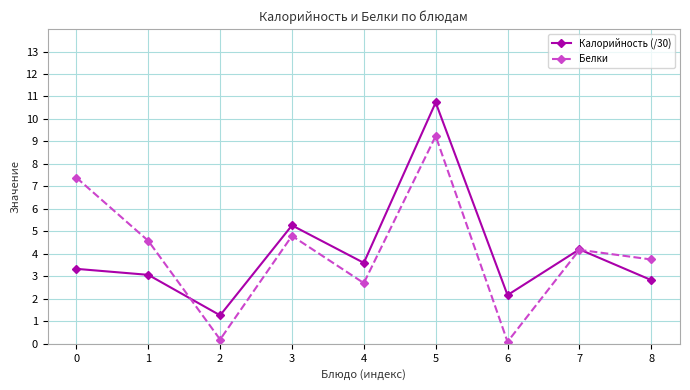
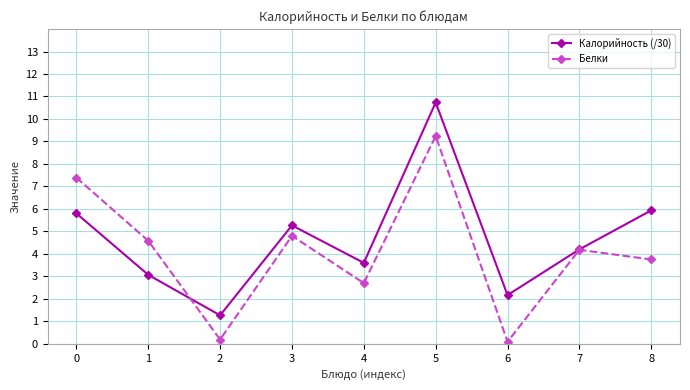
  {
    "Калорийность (/30)": {
-     "0": 3.3,
+     "0": 5.8,
      "1": 3.1,
      "2": 1.3,
      "3": 5.3,
      "4": 3.6,
      "5": 10.7,
      "6": 2.2,
-     "8": 2.8
+     "8": 5.9
    },
    "Белки": {
      "0": 7.4,
      "1": 4.6,
      "2": 0.2,
      "3": 4.8,
      "4": 2.7,
      "5": 9.2,
      "6": 0.1,
      "8": 3.8
    }
  }
